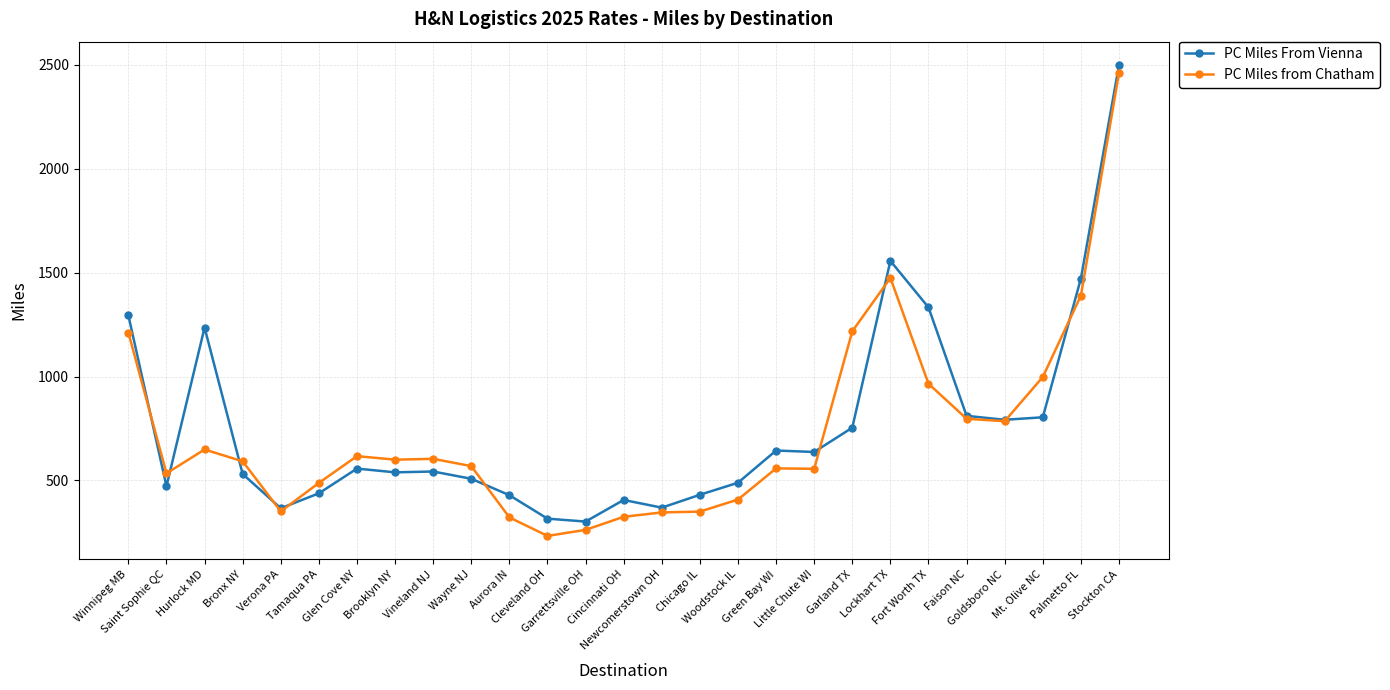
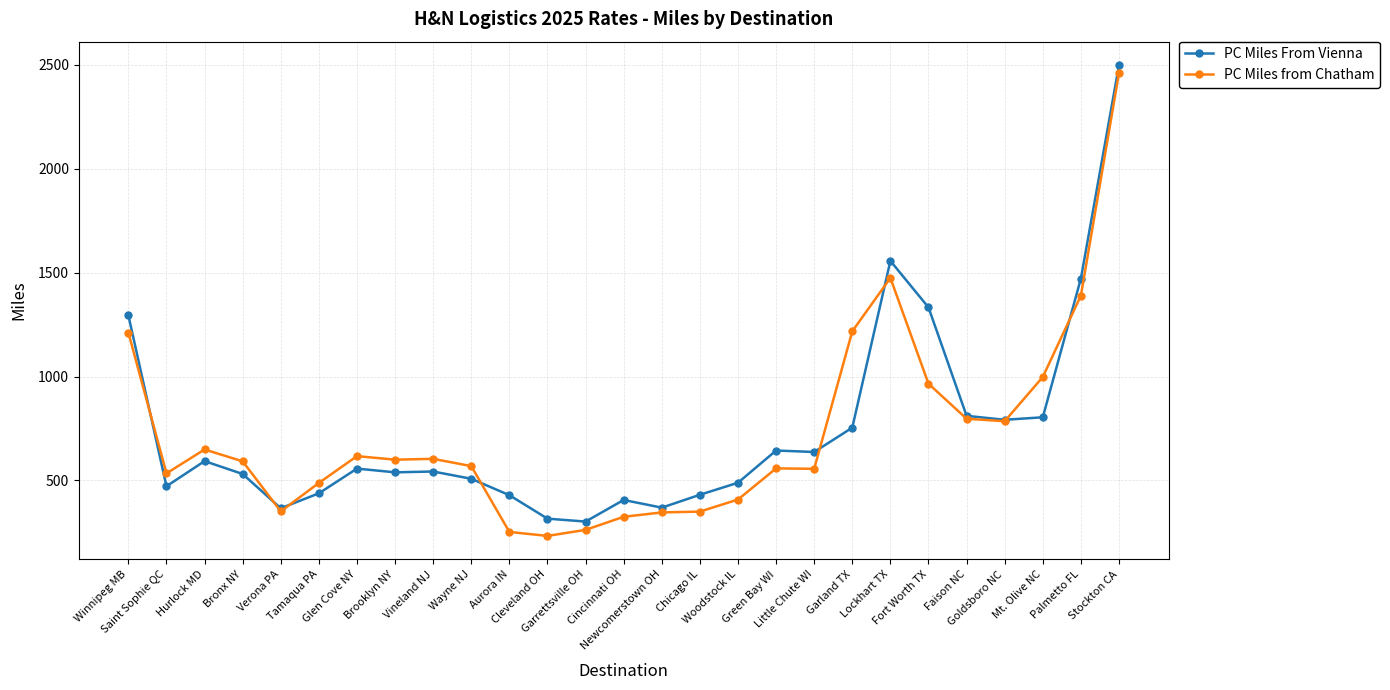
  {
    "PC Miles From Vienna": {
      "Winnipeg MB": 1300,
      "Saint Sophie QC": 470,
-     "Hurlock MD": 1240,
+     "Hurlock MD": 590,
      "Bronx NY": 530,
      "Verona PA": 370,
      "Tamaqua PA": 440,
      "Glen Cove NY": 560,
      "Brooklyn NY": 540,
      "Vineland NJ": 540,
      "Wayne NJ": 510,
      "Aurora IN": 430,
      "Cleveland OH": 320,
      "Garrettsville OH": 300,
      "Cincinnati OH": 410,
      "Newcomerstown OH": 370,
      "Chicago IL": 430,
      "Woodstock IL": 490,
      "Green Bay WI": 640,
      "Little Chute WI": 640,
      "Garland TX": 750,
      "Lockhart TX": 1560,
      "Fort Worth TX": 1330,
      "Faison NC": 810,
      "Mt. Olive NC": 800,
      "Palmetto FL": 1470,
      "Stockton CA": 2500
    },
    "PC Miles from Chatham": {
      "Winnipeg MB": 1210,
      "Saint Sophie QC": 530,
      "Hurlock MD": 650,
      "Bronx NY": 590,
      "Verona PA": 350,
      "Tamaqua PA": 490,
      "Glen Cove NY": 620,
      "Brooklyn NY": 600,
      "Vineland NJ": 600,
      "Wayne NJ": 570,
-     "Aurora IN": 320,
+     "Aurora IN": 250,
      "Cleveland OH": 230,
      "Garrettsville OH": 260,
      "Cincinnati OH": 330,
      "Newcomerstown OH": 350,
      "Chicago IL": 350,
      "Woodstock IL": 410,
      "Green Bay WI": 560,
      "Little Chute WI": 560,
      "Garland TX": 1220,
      "Lockhart TX": 1480,
      "Fort Worth TX": 970,
      "Faison NC": 800,
      "Mt. Olive NC": 1000,
      "Palmetto FL": 1390,
      "Stockton CA": 2460
    }
  }
